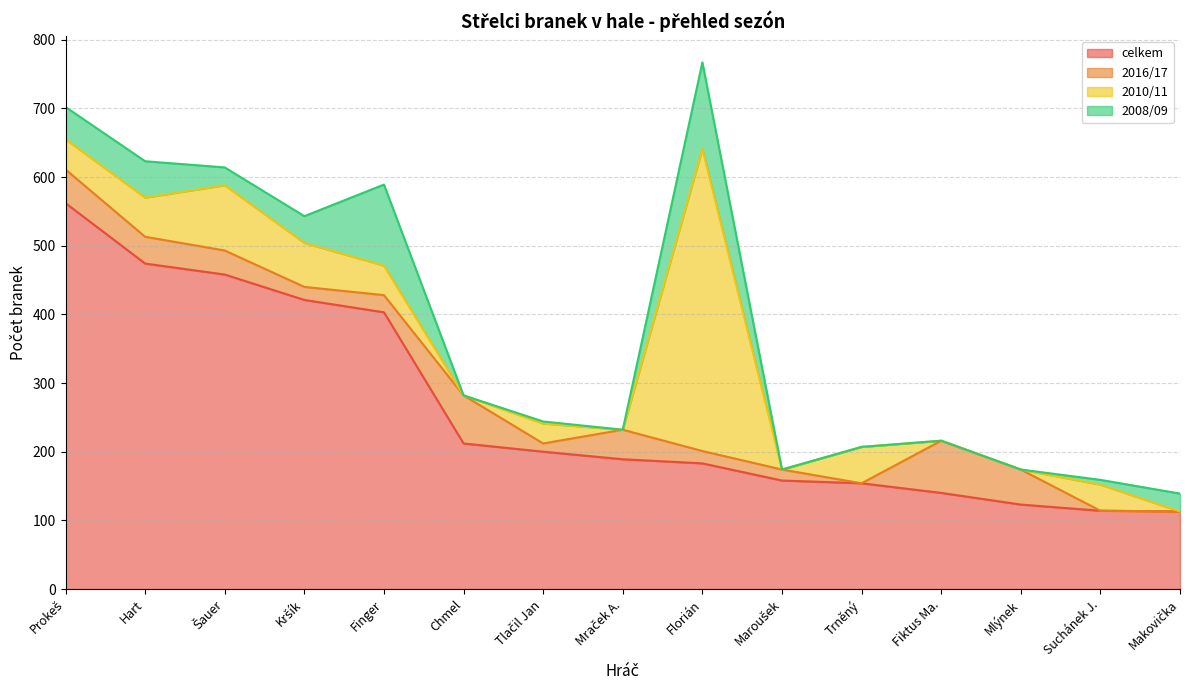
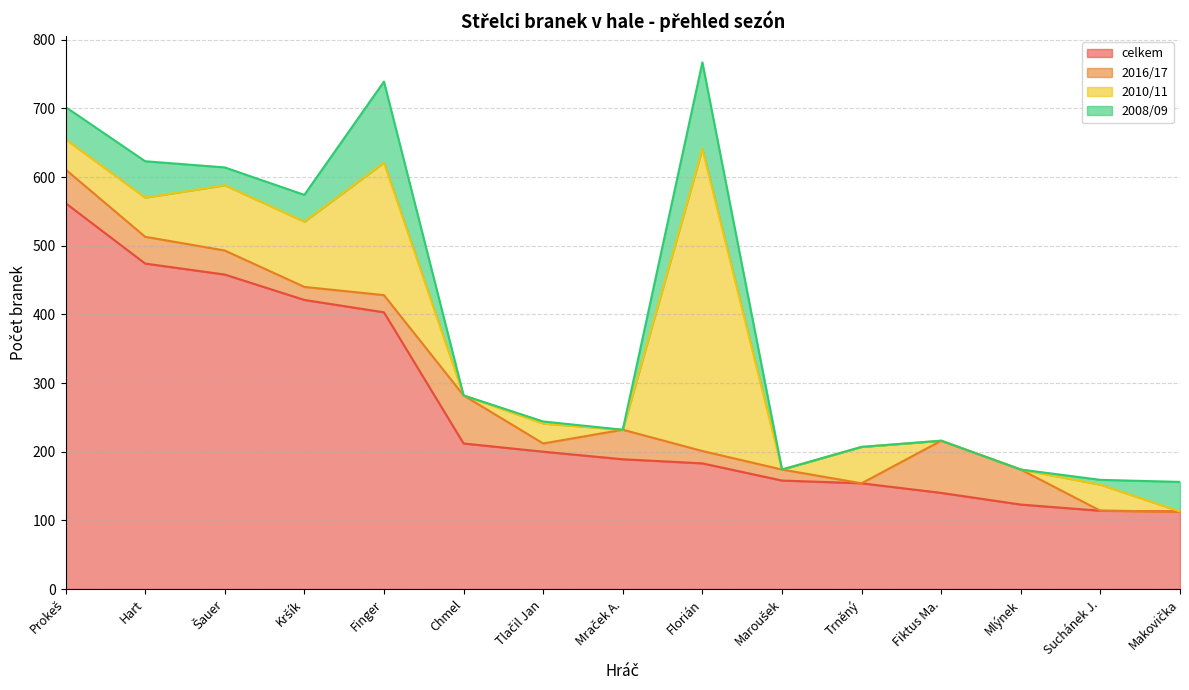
  {
    "2010/11": {
      "Prokeš": 40,
      "Hart": 60,
      "Šauer": 100,
-     "Kršík": 60,
-     "Finger": 40,
+     "Kršík": 100,
+     "Finger": 190,
      "Florián": 440,
      "Suchánek J.": 40
    },
    "2008/09": {
      "Prokeš": 50,
      "Hart": 50,
      "Šauer": 30,
      "Kršík": 40,
      "Finger": 120,
      "Florián": 130,
      "Suchánek J.": 10,
-     "Makovička": 30
+     "Makovička": 40
    }
  }
